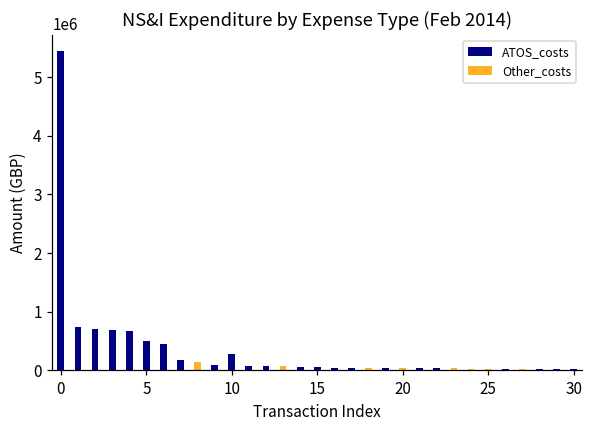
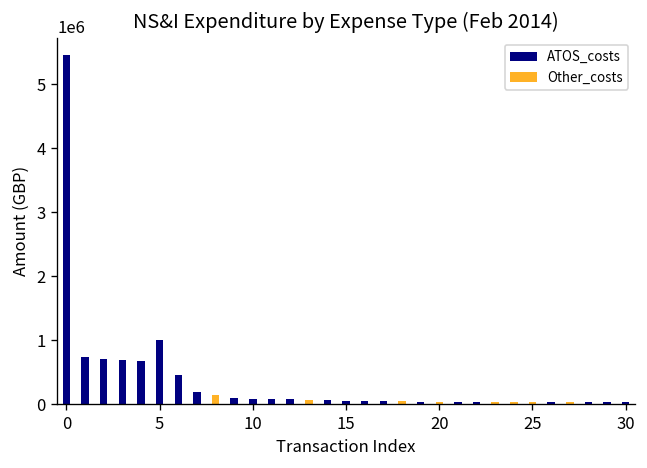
  {
    "ATOS_costs": {
      "0": 5400000,
-     "5": 500000,
-     "10": 300000,
+     "5": 1000000,
+     "10": 100000,
      "15": 100000,
      "20": 0,
      "25": 0
    },
    "Other_costs": {
      "0": 0,
      "5": 0,
      "10": 0,
      "15": 0,
      "30": 0
    }
  }
